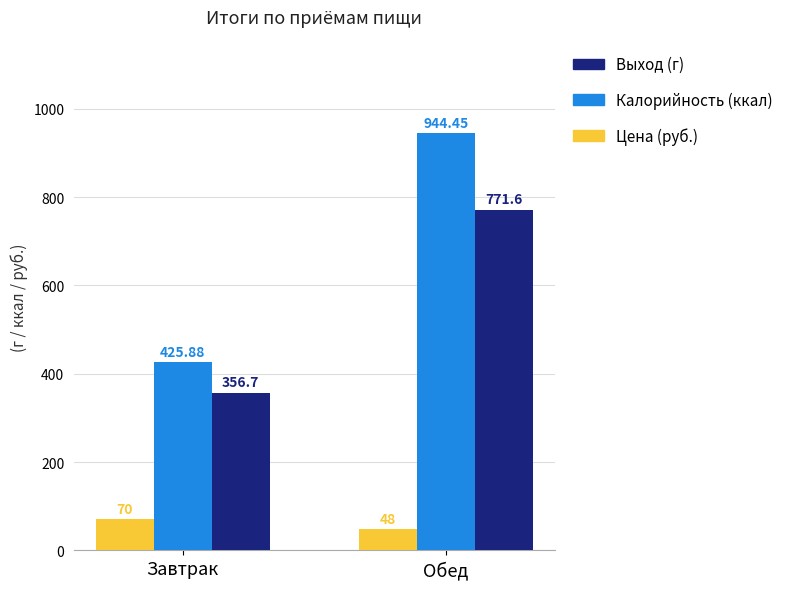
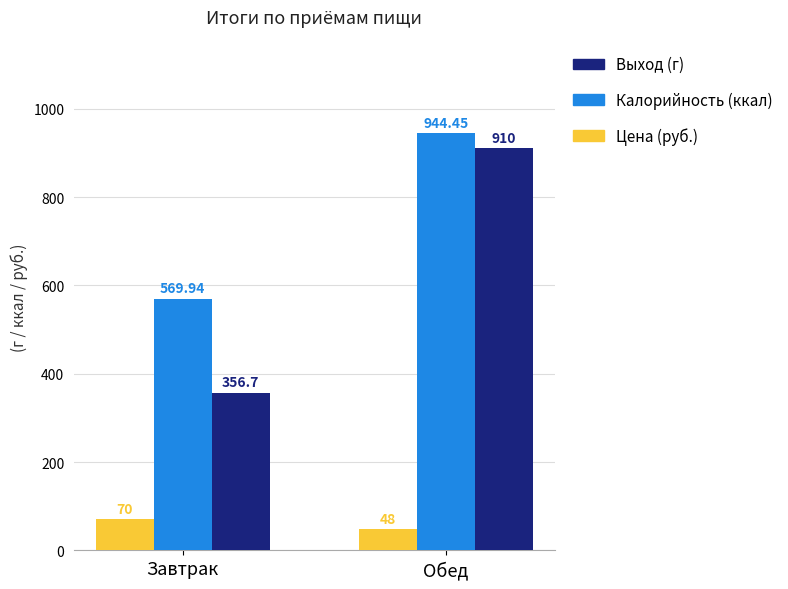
  {
    "Цена (руб.)": {
      "Завтрак": 70,
      "Обед": 48
    },
    "Калорийность (ккал)": {
-     "Завтрак": 425.88,
+     "Завтрак": 569.94,
      "Обед": 944.45
    },
    "Выход (г)": {
      "Завтрак": 356.7,
-     "Обед": 771.6
+     "Обед": 910
    }
  }
